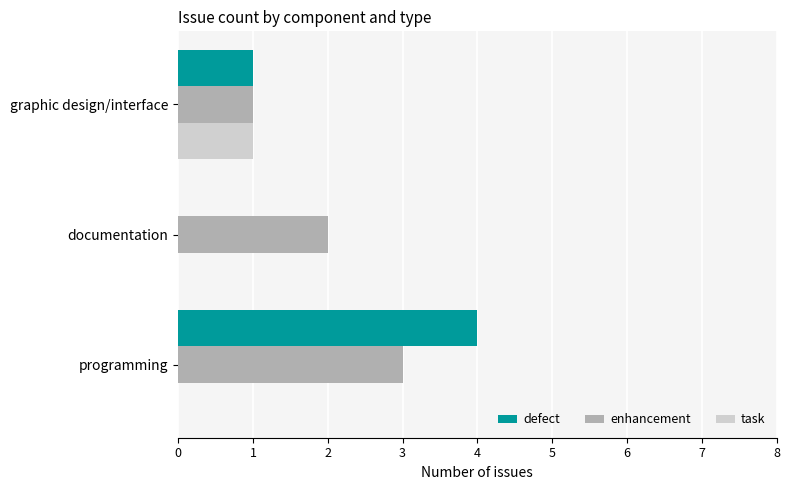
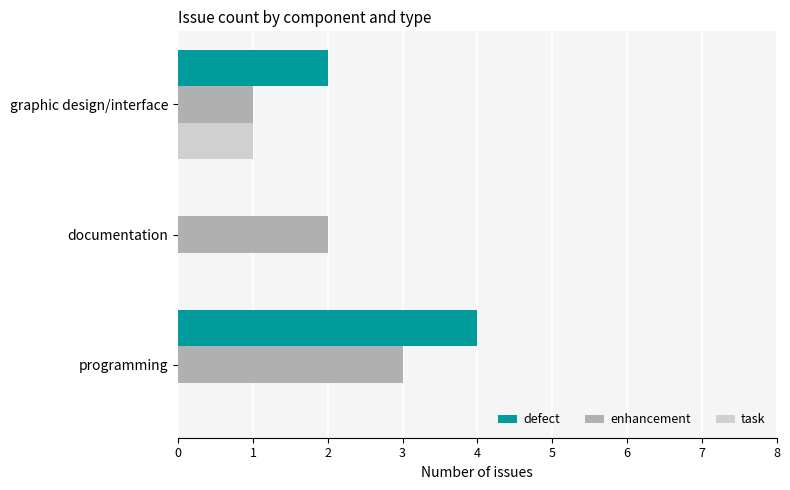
  {
    "defect": {
-     "graphic design/interface": 1,
+     "graphic design/interface": 2,
      "documentation": 0,
      "programming": 4
    }
  }
